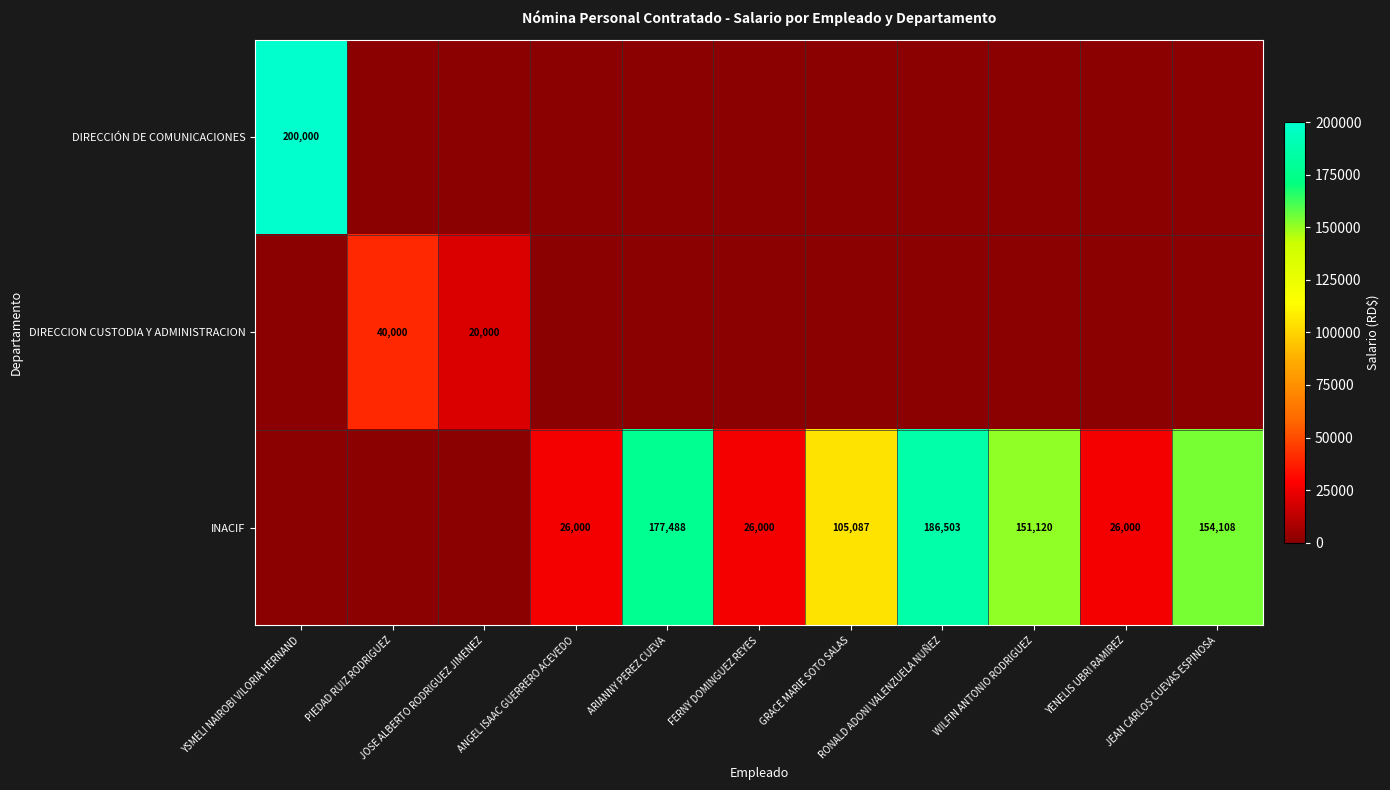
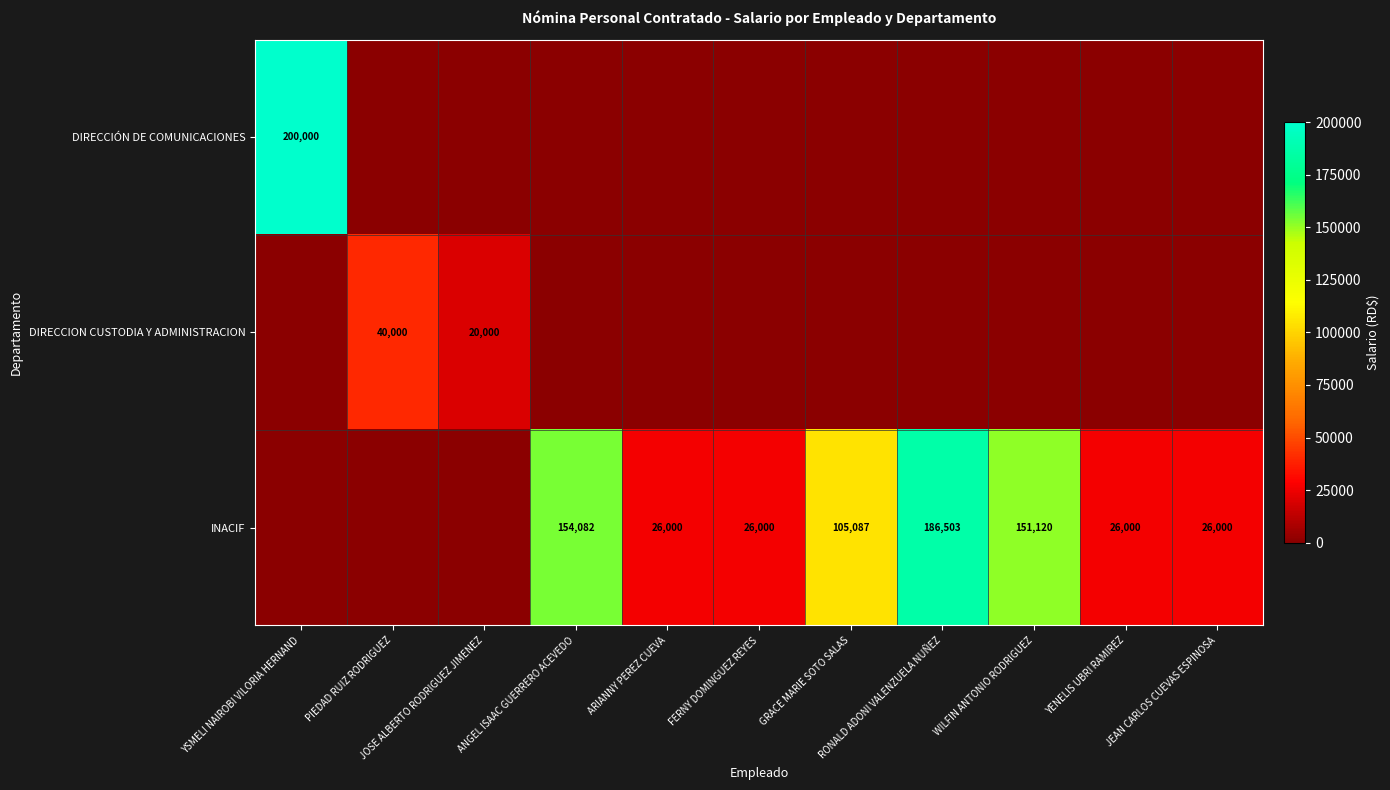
  {
    "DIRECCIÓN DE COMUNICACIONES": {
      "YSMELI NAIROBI VILORIA HERNAND": "200,000"
    },
    "DIRECCION CUSTODIA Y ADMINISTRACION": {
      "PIEDAD RUIZ RODRIGUEZ": "40,000",
      "JOSE ALBERTO RODRIGUEZ JIMENEZ": "20,000"
    },
    "INACIF": {
-     "ANGEL ISAAC GUERRERO ACEVEDO": "26,000",
-     "ARIANNY PEREZ CUEVA": "177,488",
+     "ANGEL ISAAC GUERRERO ACEVEDO": "154,082",
+     "ARIANNY PEREZ CUEVA": "26,000",
      "FERNY DOMINGUEZ REYES": "26,000",
      "GRACE MARIE SOTO SALAS": "105,087",
      "RONALD ADONI VALENZUELA NUÑEZ": "186,503",
      "WILFIN ANTONIO RODRIGUEZ": "151,120",
      "YENELIS UBRI RAMIREZ": "26,000",
-     "JEAN CARLOS CUEVAS ESPINOSA": "154,108"
+     "JEAN CARLOS CUEVAS ESPINOSA": "26,000"
    }
  }
